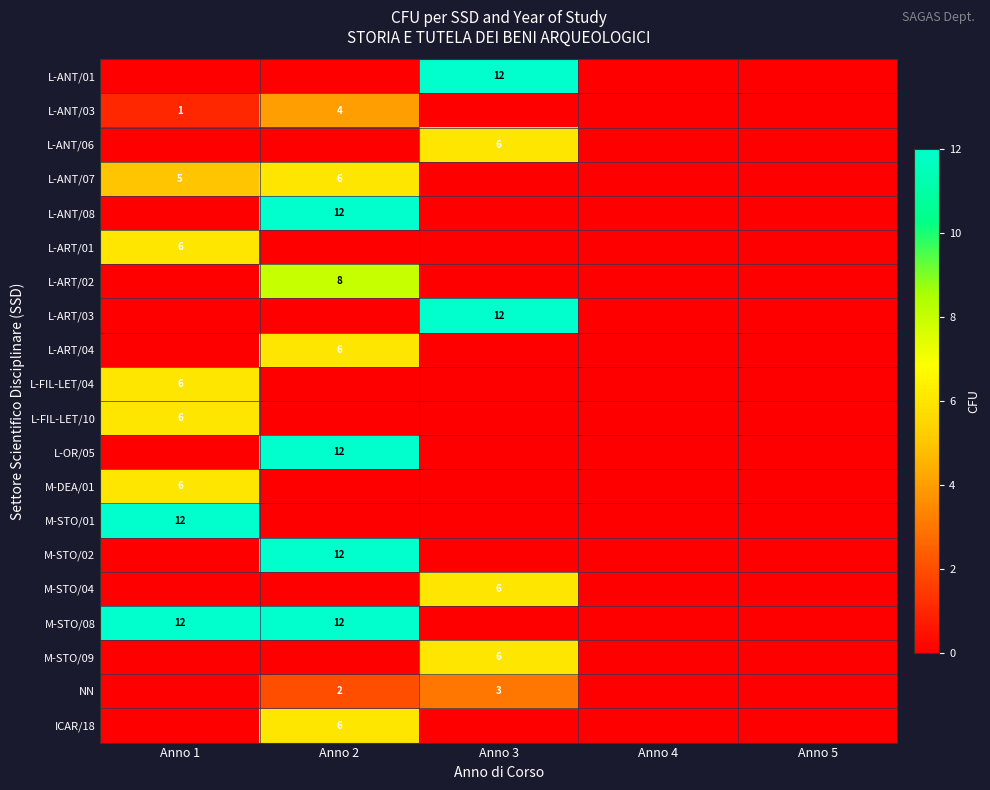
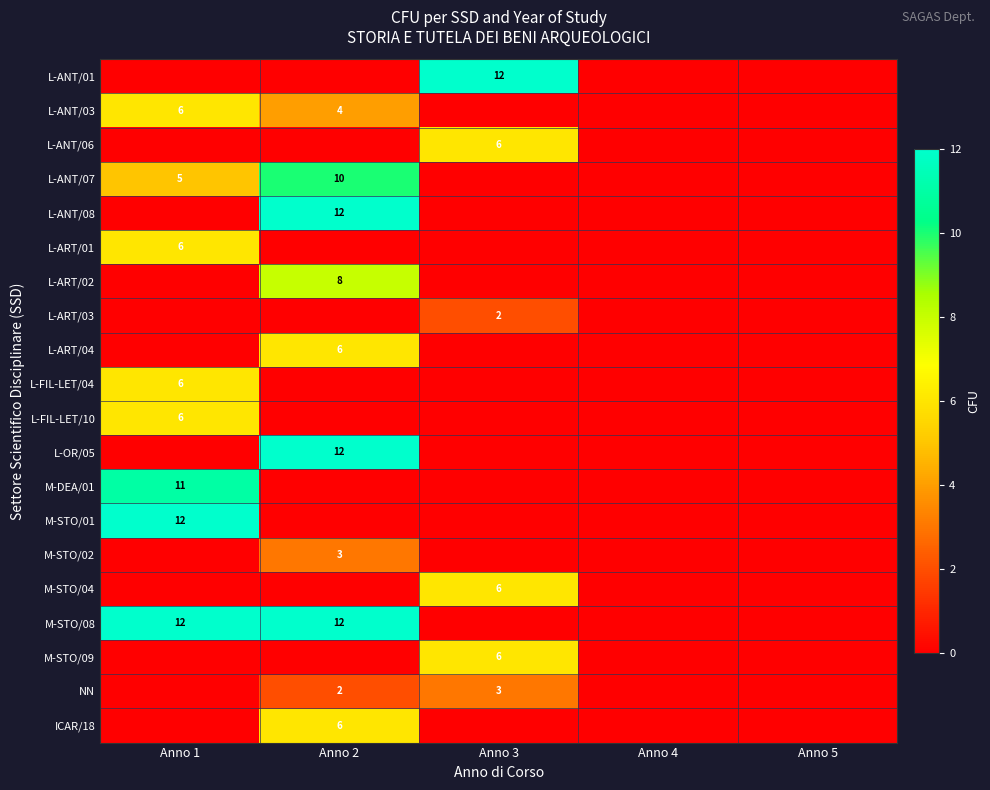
  {
    "L-ANT/01": {
      "Anno 3": 12
    },
    "L-ANT/03": {
-     "Anno 1": 1,
+     "Anno 1": 6,
      "Anno 2": 4
    },
    "L-ANT/06": {
      "Anno 3": 6
    },
    "L-ANT/07": {
      "Anno 1": 5,
-     "Anno 2": 6
+     "Anno 2": 10
    },
    "L-ANT/08": {
      "Anno 2": 12
    },
    "L-ART/01": {
      "Anno 1": 6
    },
    "L-ART/02": {
      "Anno 2": 8
    },
    "L-ART/03": {
-     "Anno 3": 12
+     "Anno 3": 2
    },
    "L-ART/04": {
      "Anno 2": 6
    },
    "L-FIL-LET/04": {
      "Anno 1": 6
    },
    "L-FIL-LET/10": {
      "Anno 1": 6
    },
    "L-OR/05": {
      "Anno 2": 12
    },
    "M-DEA/01": {
-     "Anno 1": 6
+     "Anno 1": 11
    },
    "M-STO/01": {
      "Anno 1": 12
    },
    "M-STO/02": {
-     "Anno 2": 12
+     "Anno 2": 3
    },
    "M-STO/04": {
      "Anno 3": 6
    },
    "M-STO/08": {
      "Anno 1": 12,
      "Anno 2": 12
    },
    "M-STO/09": {
      "Anno 3": 6
    },
    "NN": {
      "Anno 2": 2,
      "Anno 3": 3
    },
    "ICAR/18": {
      "Anno 2": 6
    }
  }
